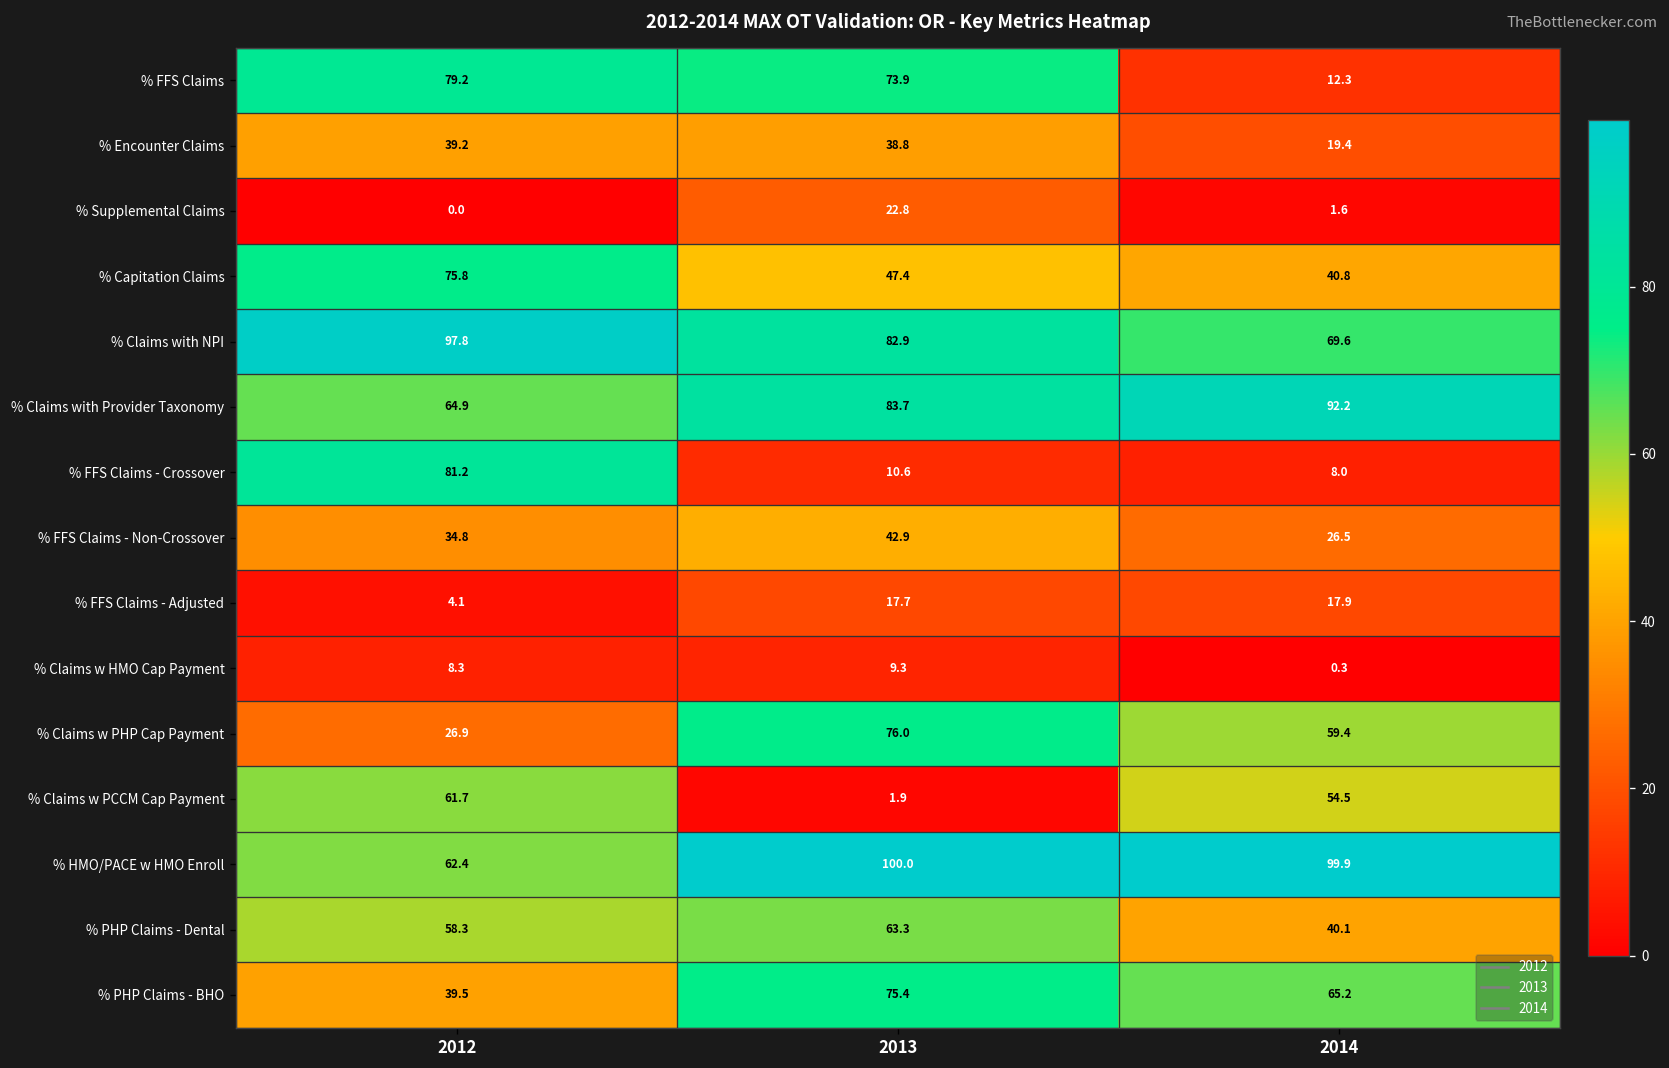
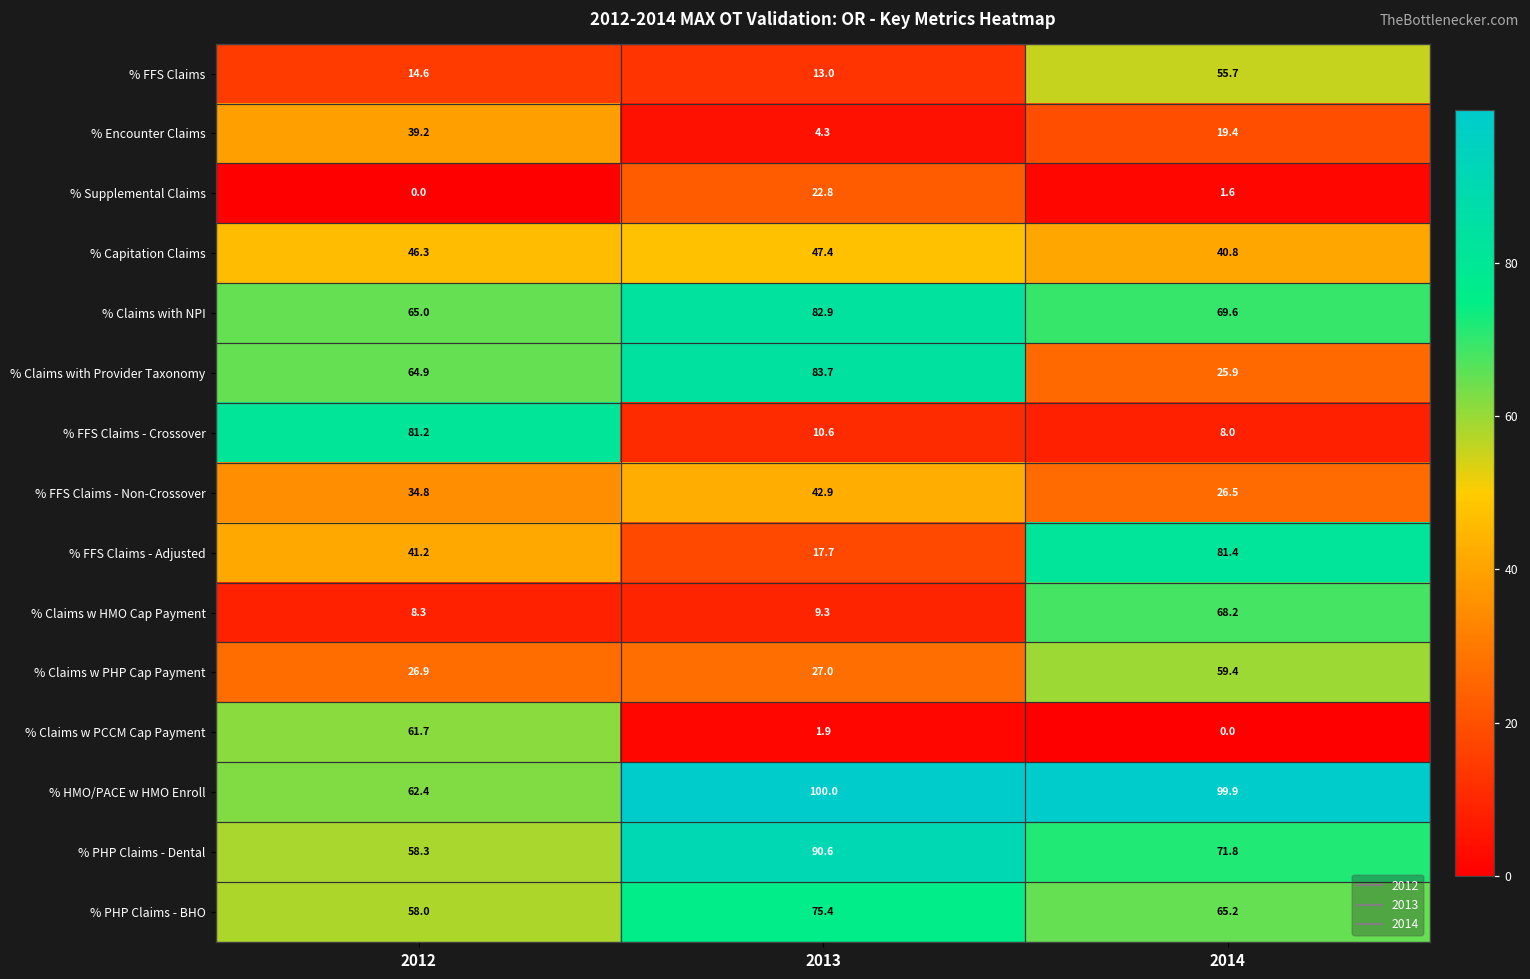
  {
    "% FFS Claims": {
-     "2012": 79.2,
-     "2013": 73.9,
-     "2014": 12.3
+     "2012": 14.6,
+     "2013": 13.0,
+     "2014": 55.7
    },
    "% Encounter Claims": {
      "2012": 39.2,
-     "2013": 38.8,
+     "2013": 4.3,
      "2014": 19.4
    },
    "% Supplemental Claims": {
      "2012": 0.0,
      "2013": 22.8,
      "2014": 1.6
    },
    "% Capitation Claims": {
-     "2012": 75.8,
+     "2012": 46.3,
      "2013": 47.4,
      "2014": 40.8
    },
    "% Claims with NPI": {
-     "2012": 97.8,
+     "2012": 65.0,
      "2013": 82.9,
      "2014": 69.6
    },
    "% Claims with Provider Taxonomy": {
      "2012": 64.9,
      "2013": 83.7,
-     "2014": 92.2
+     "2014": 25.9
    },
    "% FFS Claims - Crossover": {
      "2012": 81.2,
      "2013": 10.6,
      "2014": 8.0
    },
    "% FFS Claims - Non-Crossover": {
      "2012": 34.8,
      "2013": 42.9,
      "2014": 26.5
    },
    "% FFS Claims - Adjusted": {
-     "2012": 4.1,
+     "2012": 41.2,
      "2013": 17.7,
-     "2014": 17.9
+     "2014": 81.4
    },
    "% Claims w HMO Cap Payment": {
      "2012": 8.3,
      "2013": 9.3,
-     "2014": 0.3
+     "2014": 68.2
    },
    "% Claims w PHP Cap Payment": {
      "2012": 26.9,
-     "2013": 76.0,
+     "2013": 27.0,
      "2014": 59.4
    },
    "% Claims w PCCM Cap Payment": {
      "2012": 61.7,
      "2013": 1.9,
-     "2014": 54.5
+     "2014": 0.0
    },
    "% HMO/PACE w HMO Enroll": {
      "2012": 62.4,
      "2013": 100.0,
      "2014": 99.9
    },
    "% PHP Claims - Dental": {
      "2012": 58.3,
-     "2013": 63.3,
-     "2014": 40.1
+     "2013": 90.6,
+     "2014": 71.8
    },
    "% PHP Claims - BHO": {
-     "2012": 39.5,
+     "2012": 58.0,
      "2013": 75.4,
      "2014": 65.2
    }
  }
